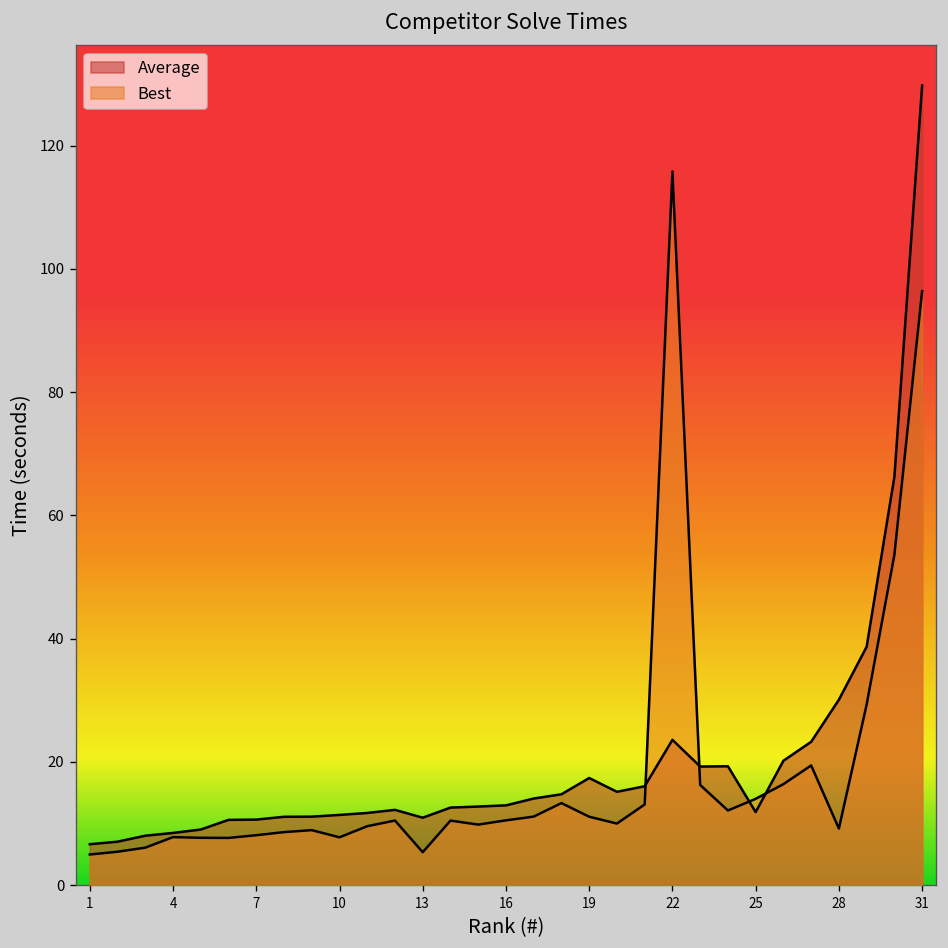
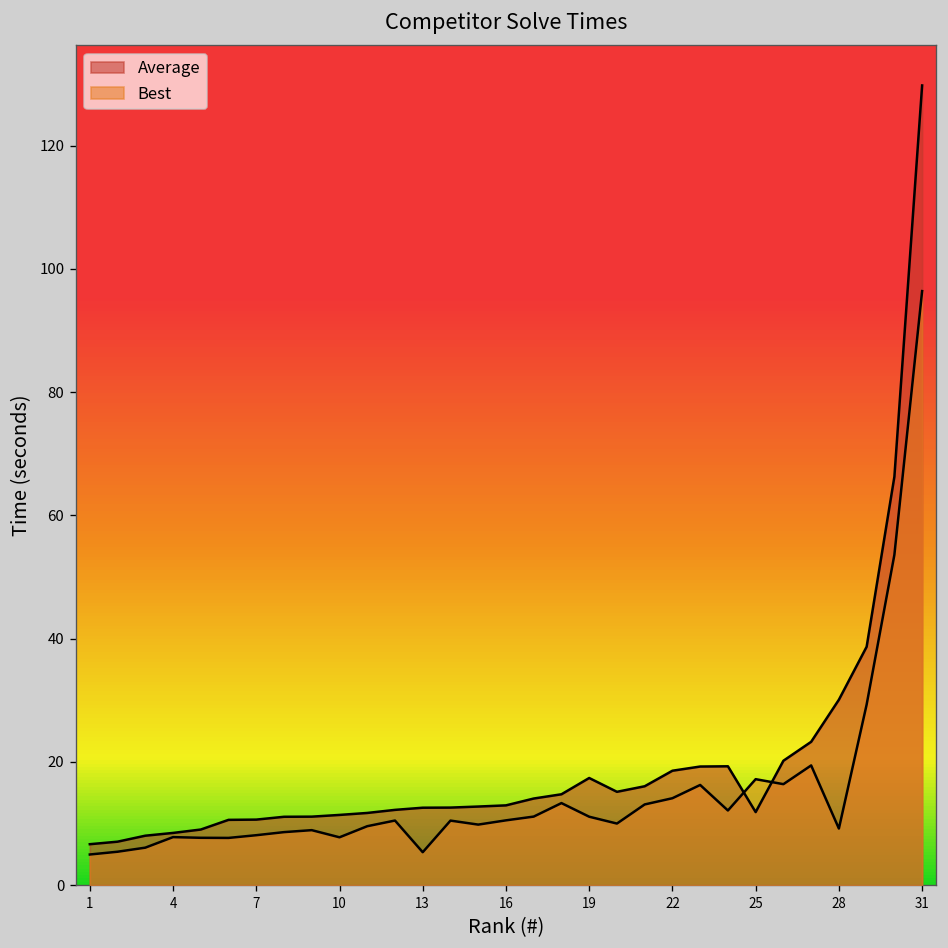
  {
    "Average": {
      "1": 7,
      "4": 8,
      "7": 11,
      "10": 11,
-     "13": 11,
+     "13": 13,
      "16": 13,
      "19": 17,
-     "22": 24,
+     "22": 19,
      "25": 12,
      "28": 30,
      "31": 130
    },
    "Best": {
      "1": 5,
      "4": 8,
      "7": 8,
      "10": 8,
      "13": 5,
      "16": 11,
      "19": 11,
-     "22": 116,
-     "25": 14,
+     "22": 14,
+     "25": 17,
      "28": 9,
      "31": 96
    }
  }
